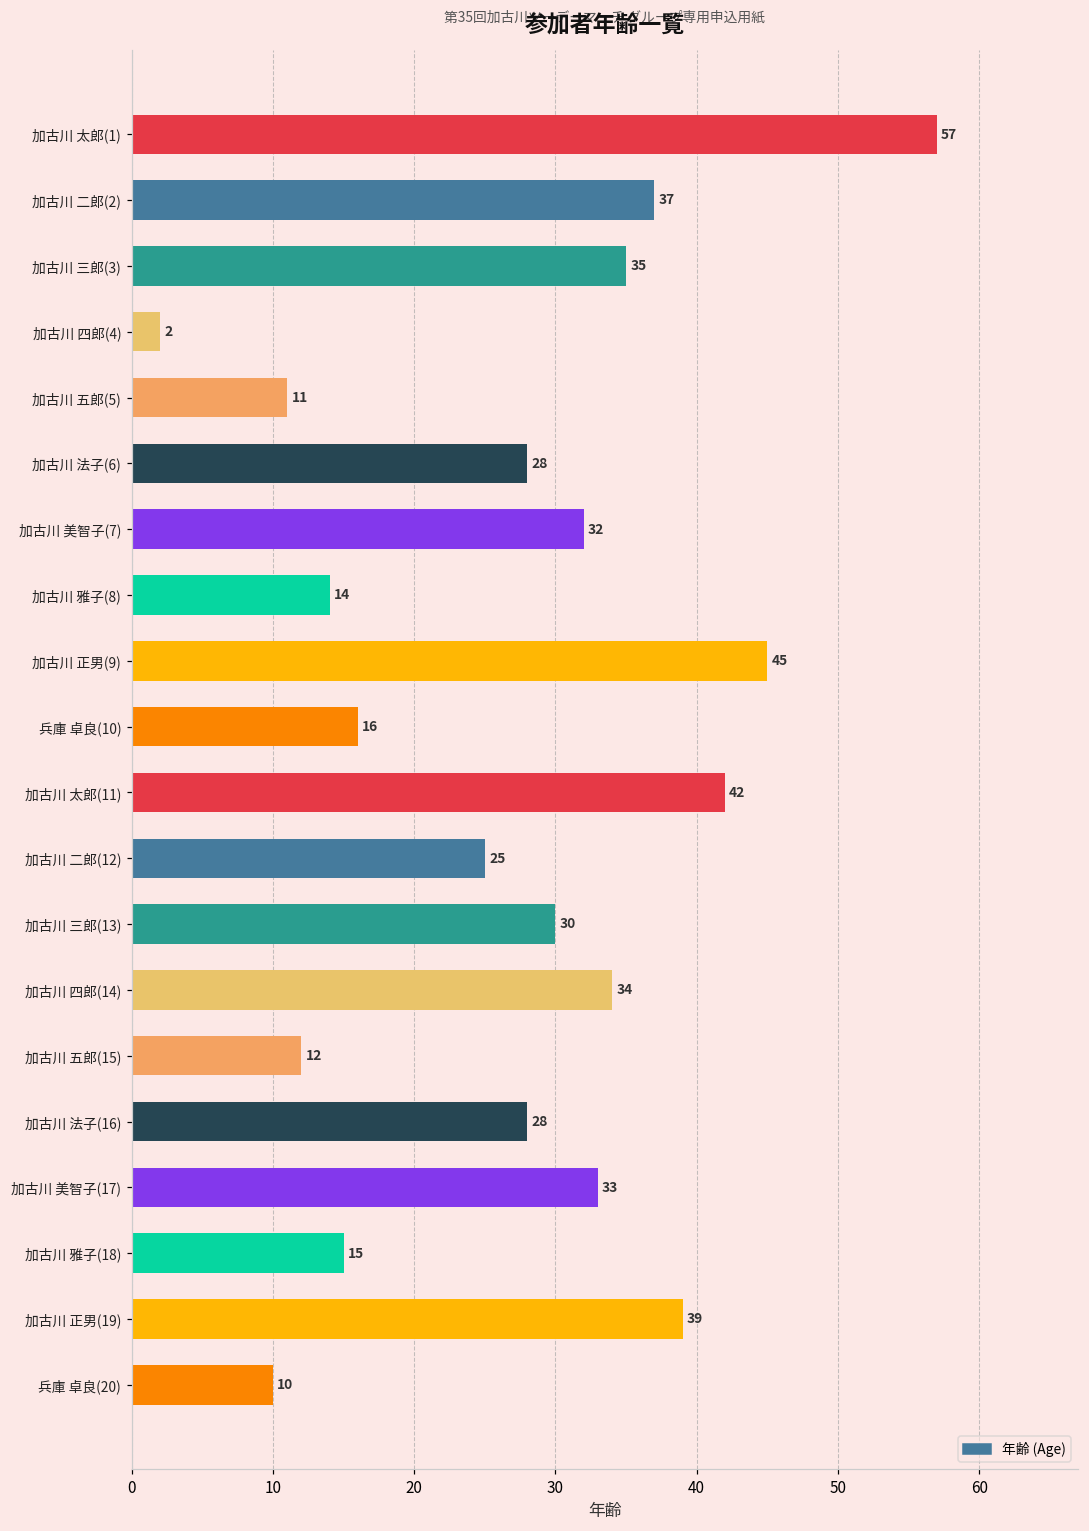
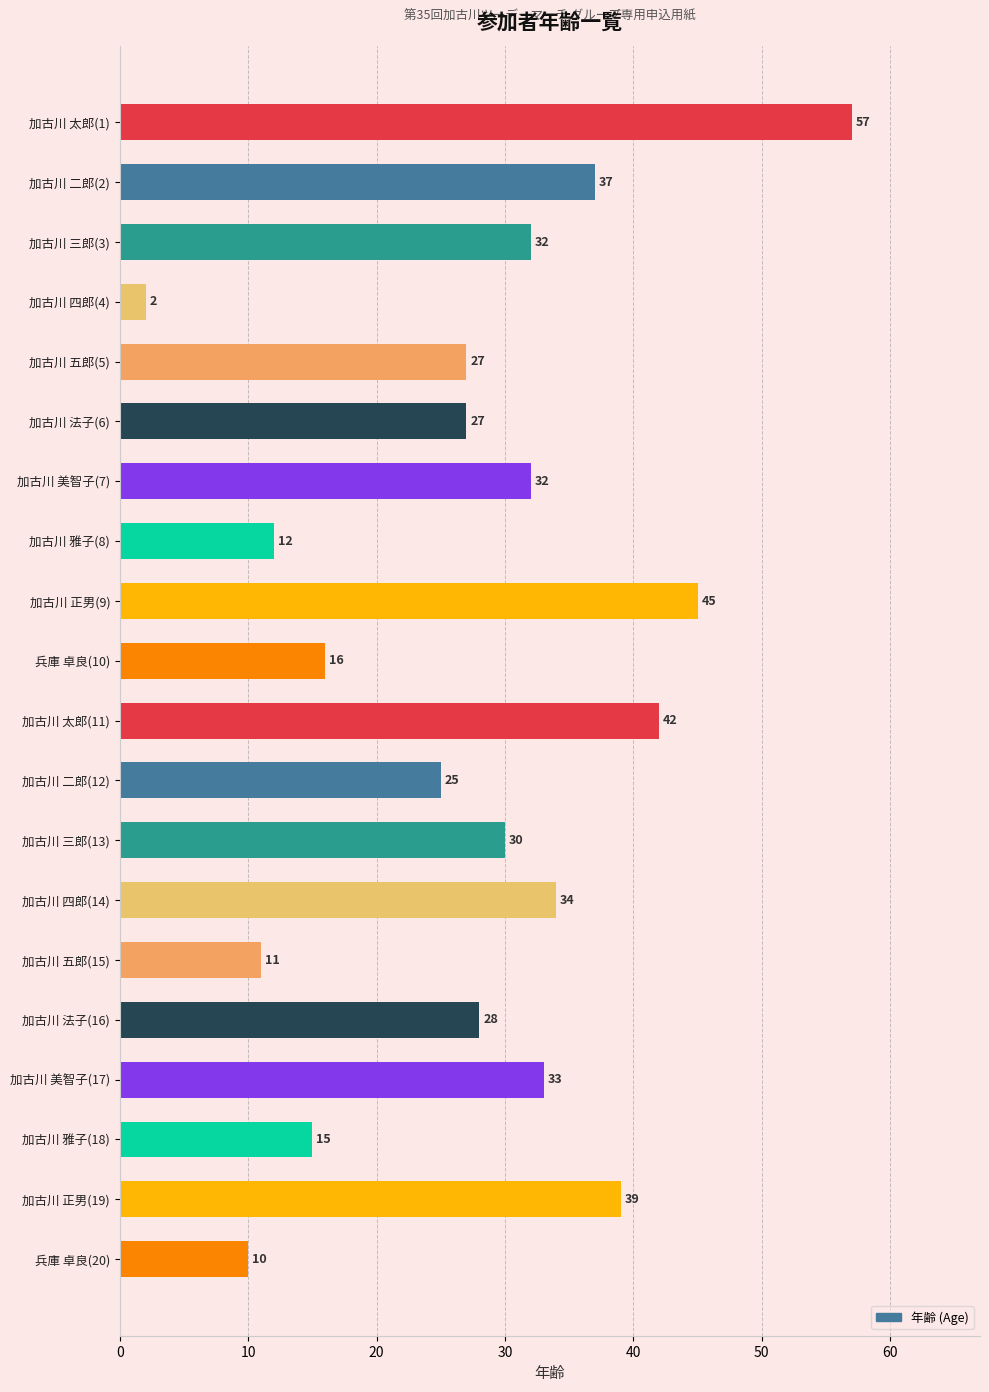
  {
    "加古川 太郎(1)": 57,
    "加古川 二郎(2)": 37,
-   "加古川 三郎(3)": 35,
+   "加古川 三郎(3)": 32,
    "加古川 四郎(4)": 2,
-   "加古川 五郎(5)": 11,
-   "加古川 法子(6)": 28,
+   "加古川 五郎(5)": 27,
+   "加古川 法子(6)": 27,
    "加古川 美智子(7)": 32,
-   "加古川 雅子(8)": 14,
+   "加古川 雅子(8)": 12,
    "加古川 正男(9)": 45,
    "兵庫 卓良(10)": 16,
    "加古川 太郎(11)": 42,
    "加古川 二郎(12)": 25,
    "加古川 三郎(13)": 30,
    "加古川 四郎(14)": 34,
-   "加古川 五郎(15)": 12,
+   "加古川 五郎(15)": 11,
    "加古川 法子(16)": 28,
    "加古川 美智子(17)": 33,
    "加古川 雅子(18)": 15,
    "加古川 正男(19)": 39,
    "兵庫 卓良(20)": 10
  }
